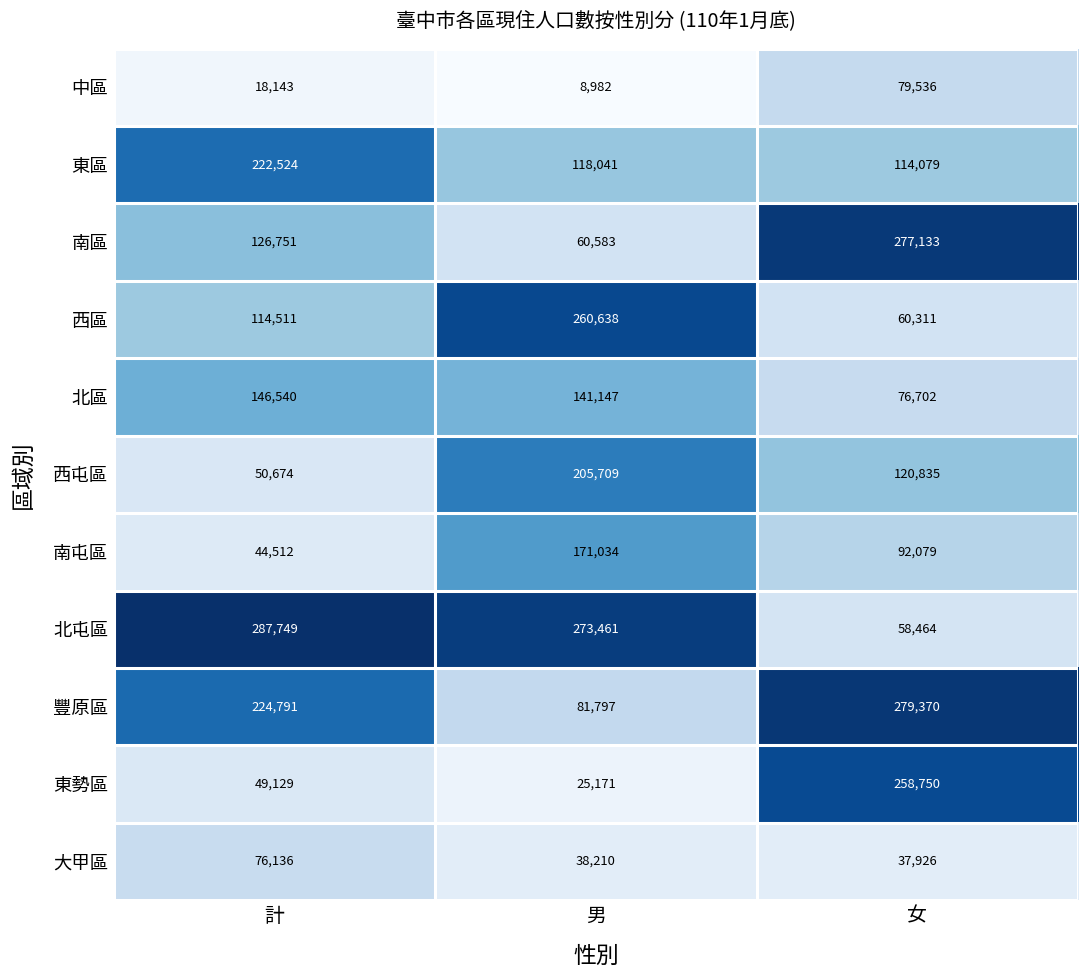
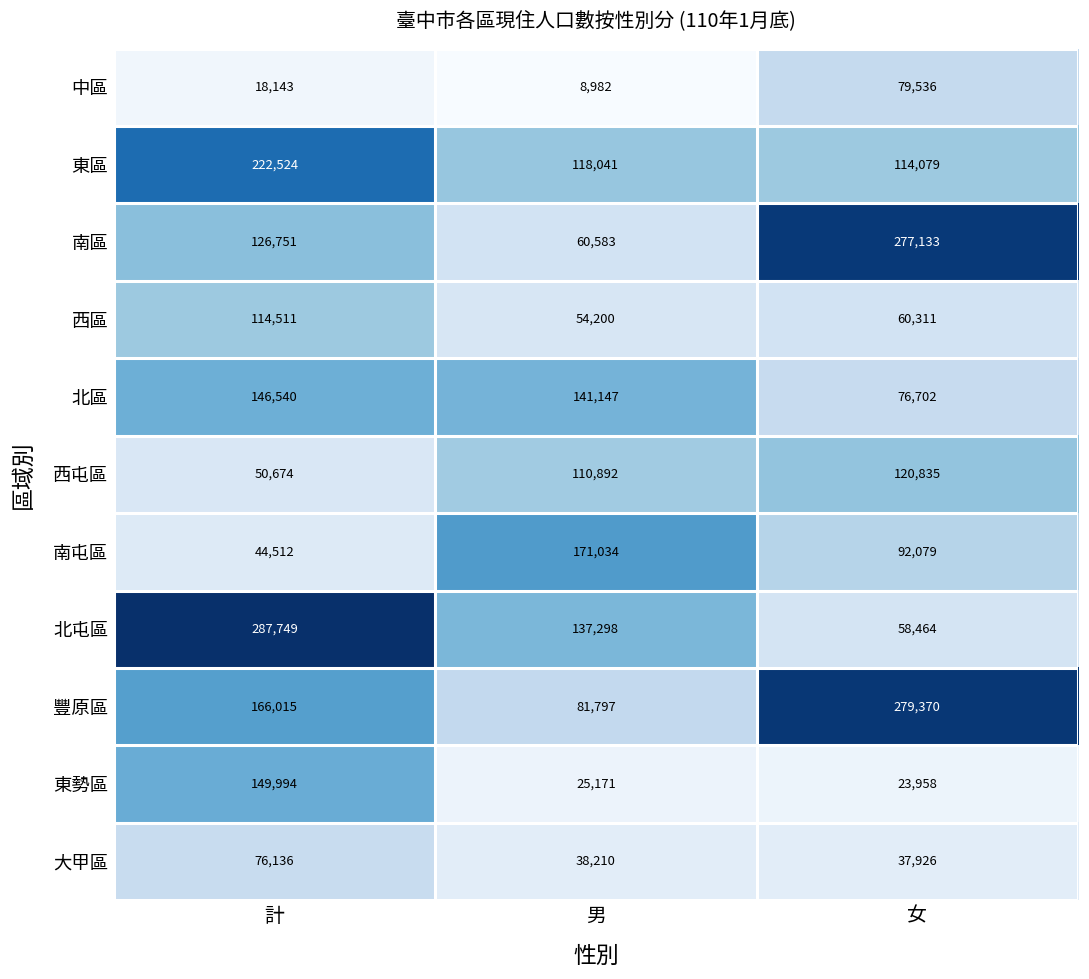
  {
    "中區": {
      "計": "18,143",
      "男": "8,982",
      "女": "79,536"
    },
    "東區": {
      "計": "222,524",
      "男": "118,041",
      "女": "114,079"
    },
    "南區": {
      "計": "126,751",
      "男": "60,583",
      "女": "277,133"
    },
    "西區": {
      "計": "114,511",
-     "男": "260,638",
+     "男": "54,200",
      "女": "60,311"
    },
    "北區": {
      "計": "146,540",
      "男": "141,147",
      "女": "76,702"
    },
    "西屯區": {
      "計": "50,674",
-     "男": "205,709",
+     "男": "110,892",
      "女": "120,835"
    },
    "南屯區": {
      "計": "44,512",
      "男": "171,034",
      "女": "92,079"
    },
    "北屯區": {
      "計": "287,749",
-     "男": "273,461",
+     "男": "137,298",
      "女": "58,464"
    },
    "豐原區": {
-     "計": "224,791",
+     "計": "166,015",
      "男": "81,797",
      "女": "279,370"
    },
    "東勢區": {
-     "計": "49,129",
+     "計": "149,994",
      "男": "25,171",
-     "女": "258,750"
+     "女": "23,958"
    },
    "大甲區": {
      "計": "76,136",
      "男": "38,210",
      "女": "37,926"
    }
  }
